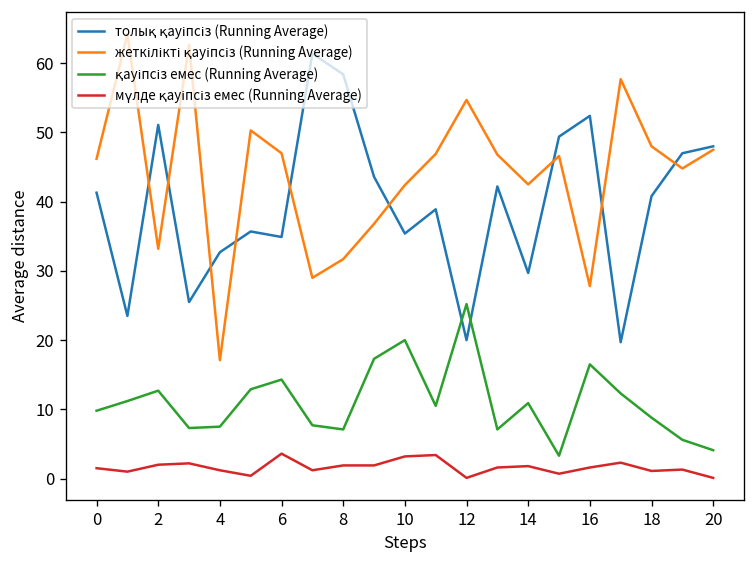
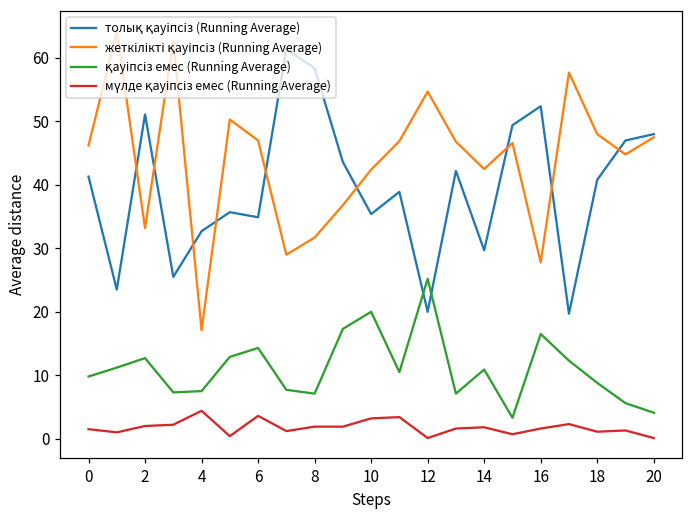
  {
    "толық қауіпсіз (Running Average)": {
      "0": 41,
      "2": 51,
      "4": 33,
      "6": 35,
      "10": 35,
      "12": 20,
      "14": 30,
      "16": 52,
      "18": 41,
      "20": 48
    },
    "жеткілікті қауіпсіз (Running Average)": {
      "0": 46,
      "2": 33,
      "4": 17,
      "6": 47,
      "8": 32,
      "10": 42,
      "12": 55,
      "14": 43,
      "16": 28,
      "18": 48,
      "20": 48
    },
    "қауіпсіз емес (Running Average)": {
      "0": 10,
      "2": 13,
      "4": 8,
      "6": 14,
      "8": 7,
      "10": 20,
      "12": 25,
      "14": 11,
      "16": 17,
      "18": 9,
      "20": 4
    },
    "мүлде қауіпсіз емес (Running Average)": {
      "0": 2,
      "2": 2,
-     "4": 1,
+     "4": 4,
      "6": 4,
      "8": 2,
      "10": 3,
      "12": 0,
      "14": 2,
      "16": 2,
      "18": 1,
      "20": 0
    }
  }
